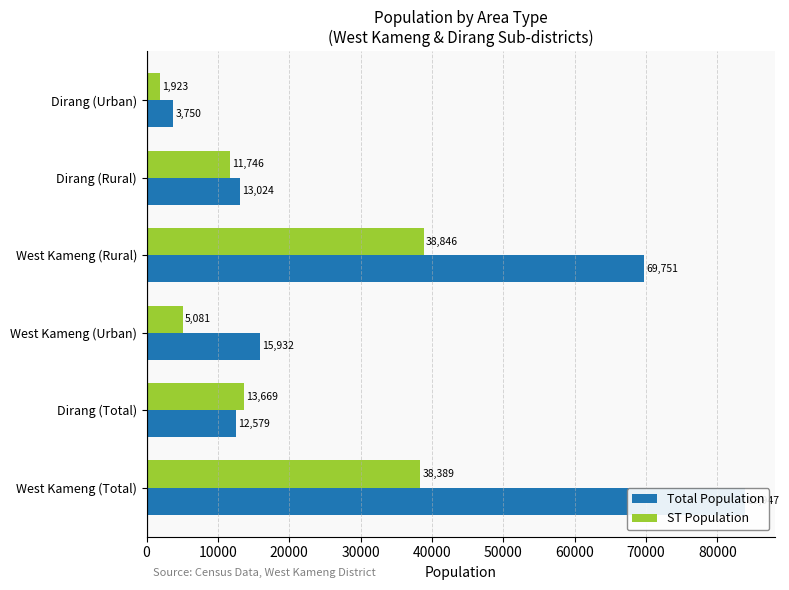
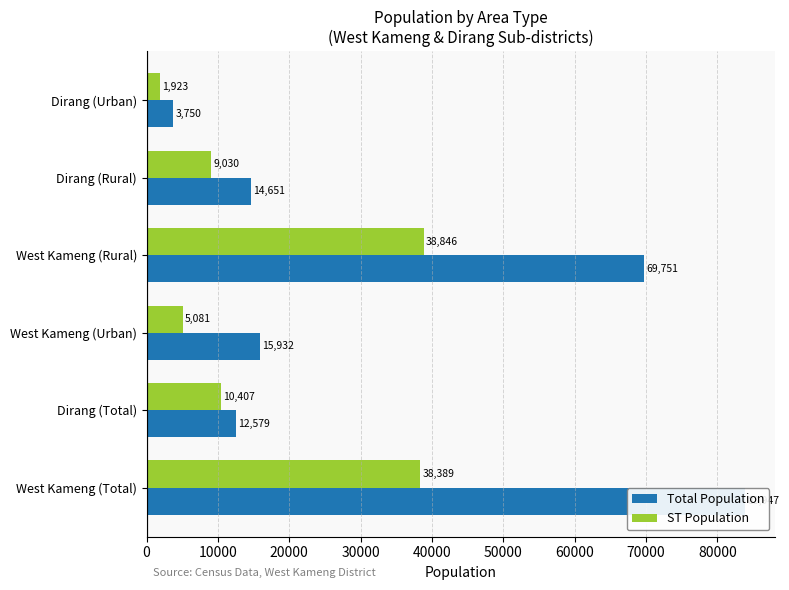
  {
    "Total Population": {
      "Dirang (Urban)": "3,750",
-     "Dirang (Rural)": "13,024",
+     "Dirang (Rural)": "14,651",
      "West Kameng (Rural)": "69,751",
      "West Kameng (Urban)": "15,932",
      "Dirang (Total)": "12,579"
    },
    "ST Population": {
      "Dirang (Urban)": "1,923",
-     "Dirang (Rural)": "11,746",
+     "Dirang (Rural)": "9,030",
      "West Kameng (Rural)": "38,846",
      "West Kameng (Urban)": "5,081",
-     "Dirang (Total)": "13,669",
+     "Dirang (Total)": "10,407",
      "West Kameng (Total)": "38,389"
    }
  }
